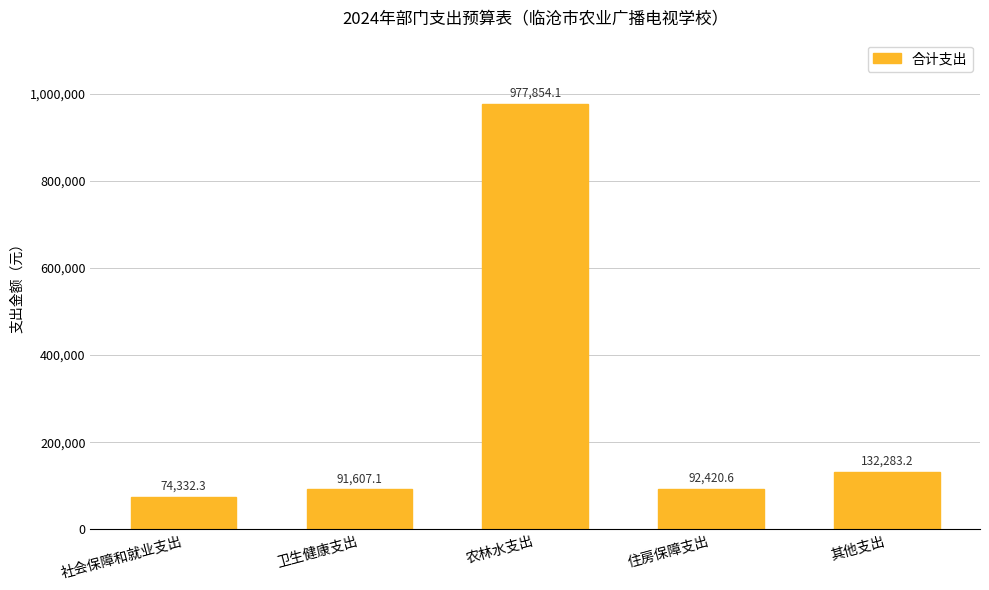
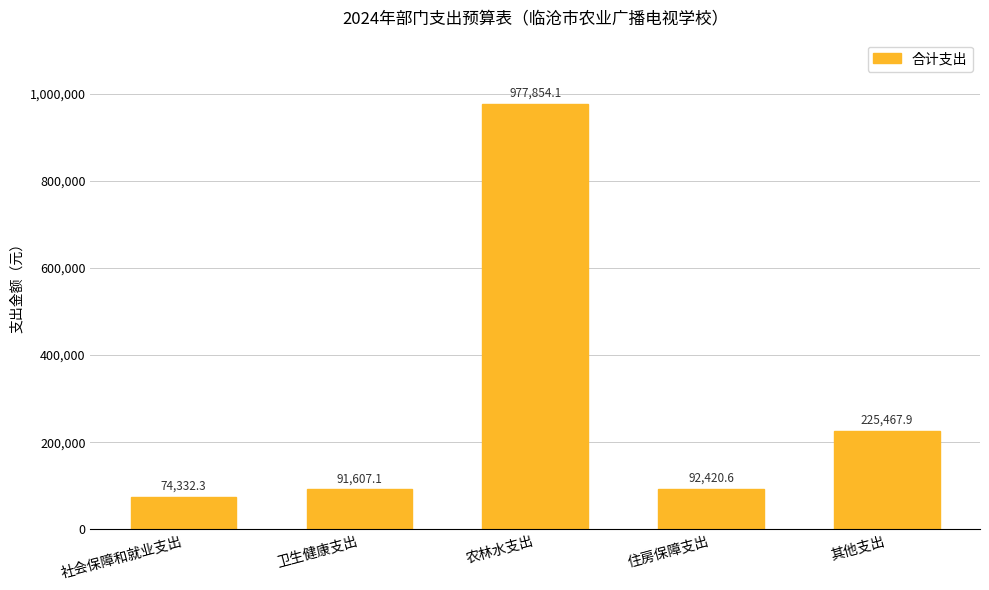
  {
    "社会保障和就业支出": "74,332.3",
    "卫生健康支出": "91,607.1",
    "农林水支出": "977,854.1",
    "住房保障支出": "92,420.6",
-   "其他支出": "132,283.2"
+   "其他支出": "225,467.9"
  }
